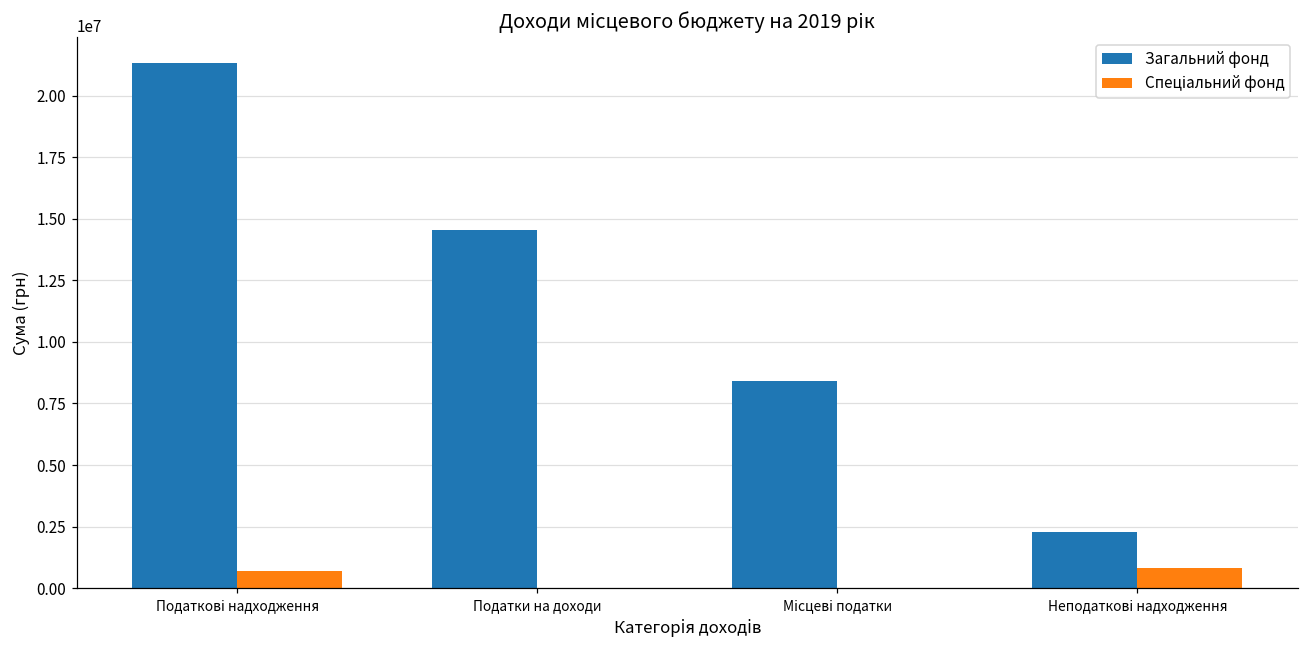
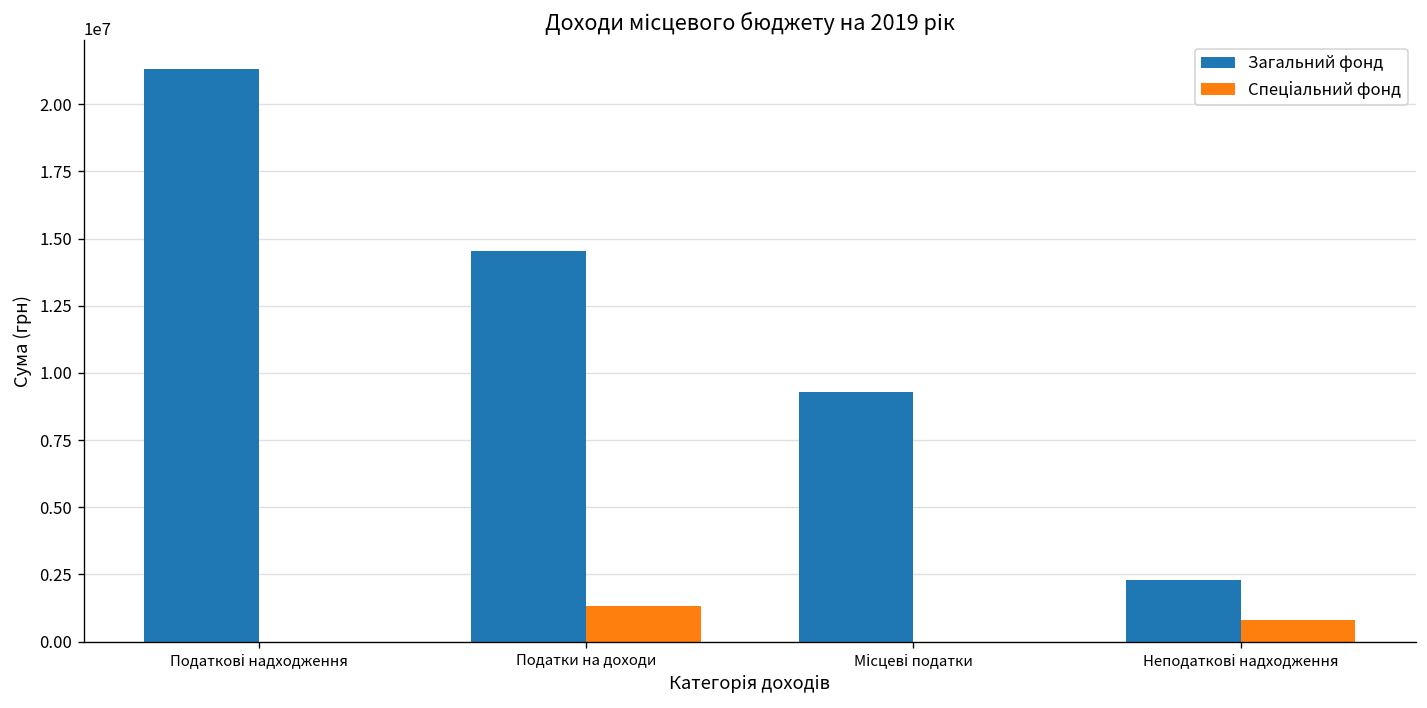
  {
    "Загальний фонд": {
      "Податкові надходження": 21300000,
      "Податки на доходи": 14600000,
-     "Місцеві податки": 8400000,
+     "Місцеві податки": 9300000,
      "Неподаткові надходження": 2300000
    },
    "Спеціальний фонд": {
-     "Податкові надходження": 700000,
-     "Податки на доходи": 0,
+     "Податкові надходження": 0,
+     "Податки на доходи": 1300000,
      "Місцеві податки": 0,
      "Неподаткові надходження": 800000
    }
  }
